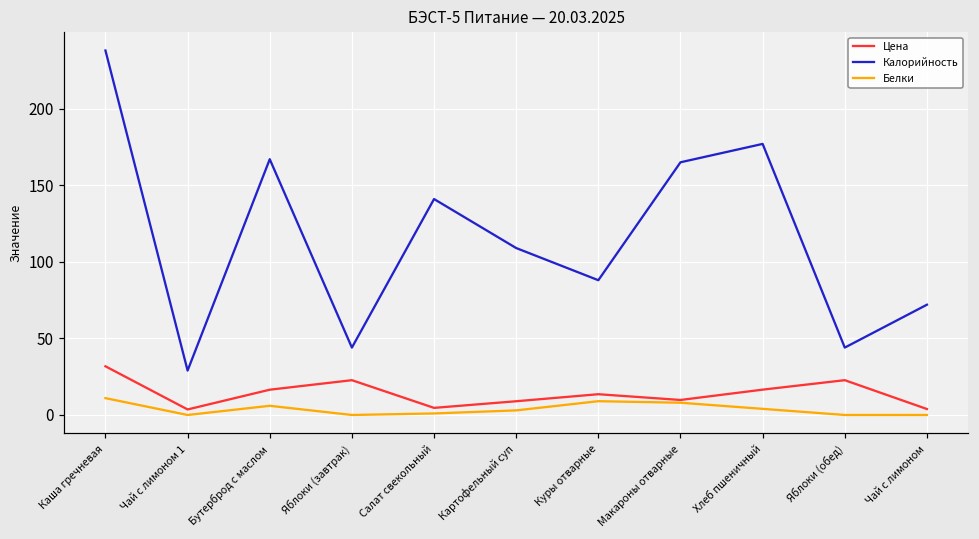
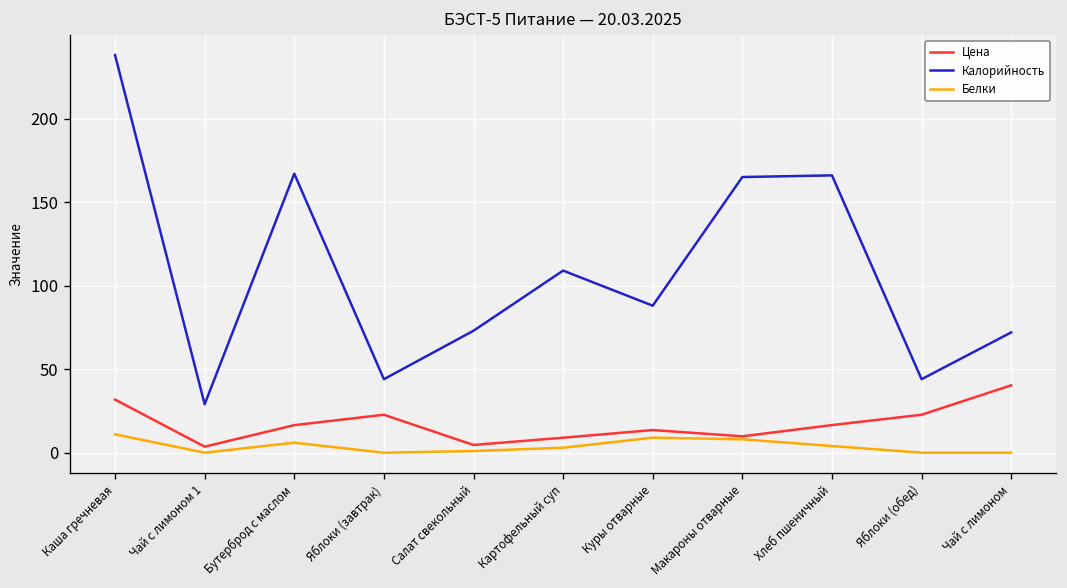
  {
    "Цена": {
      "Каша гречневая": 32,
      "Чай с лимоном 1": 4,
      "Бутерброд с маслом": 17,
      "Яблоки (завтрак)": 23,
      "Салат свекольный": 5,
      "Картофельный суп": 9,
      "Куры отварные": 14,
      "Хлеб пшеничный": 17,
      "Яблоки (обед)": 23,
-     "Чай с лимоном": 4
+     "Чай с лимоном": 40
    },
    "Калорийность": {
      "Каша гречневая": 238,
      "Чай с лимоном 1": 29,
      "Бутерброд с маслом": 167,
      "Яблоки (завтрак)": 44,
-     "Салат свекольный": 141,
+     "Салат свекольный": 73,
      "Картофельный суп": 109,
      "Куры отварные": 88,
      "Макароны отварные": 165,
-     "Хлеб пшеничный": 177,
+     "Хлеб пшеничный": 166,
      "Яблоки (обед)": 44,
      "Чай с лимоном": 72
    },
    "Белки": {
      "Каша гречневая": 11,
      "Чай с лимоном 1": 0,
      "Бутерброд с маслом": 6,
      "Яблоки (завтрак)": 0,
      "Салат свекольный": 1,
      "Картофельный суп": 3,
      "Куры отварные": 9,
      "Хлеб пшеничный": 4,
      "Яблоки (обед)": 0,
      "Чай с лимоном": 0
    }
  }
